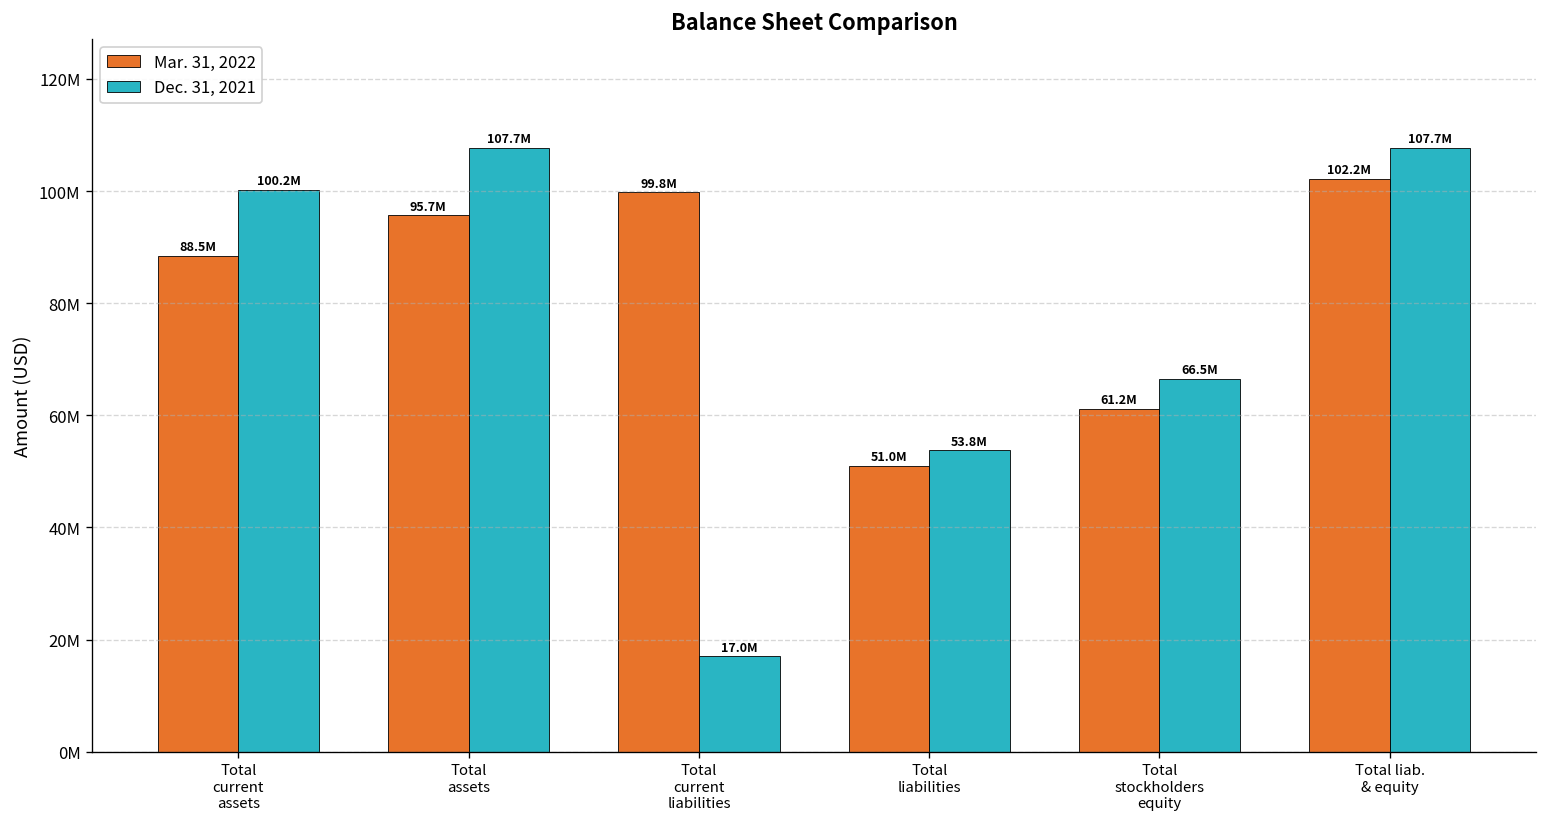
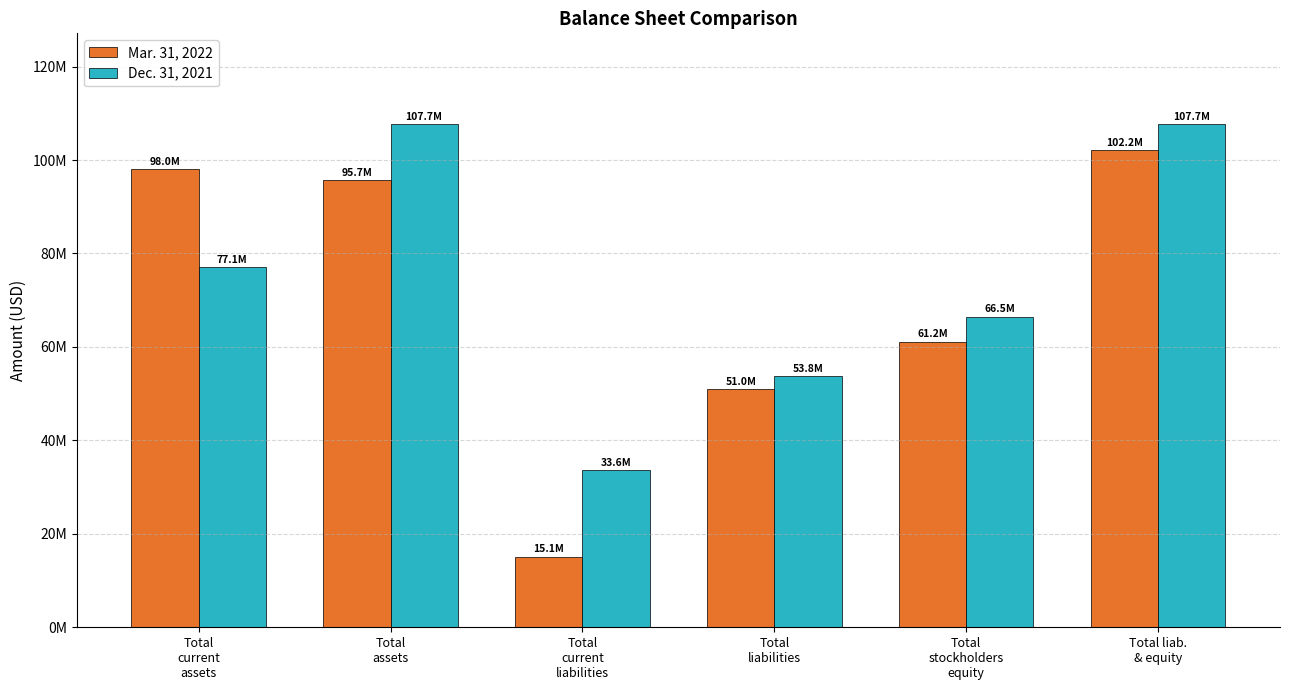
  {
    "Mar. 31, 2022": {
-     "Total current assets": "88.5M",
+     "Total current assets": "98.0M",
      "Total assets": "95.7M",
-     "Total current liabilities": "99.8M",
+     "Total current liabilities": "15.1M",
      "Total liabilities": "51.0M",
      "Total stockholders equity": "61.2M",
      "Total liab. & equity": "102.2M"
    },
    "Dec. 31, 2021": {
-     "Total current assets": "100.2M",
+     "Total current assets": "77.1M",
      "Total assets": "107.7M",
-     "Total current liabilities": "17.0M",
+     "Total current liabilities": "33.6M",
      "Total liabilities": "53.8M",
      "Total stockholders equity": "66.5M",
      "Total liab. & equity": "107.7M"
    }
  }
